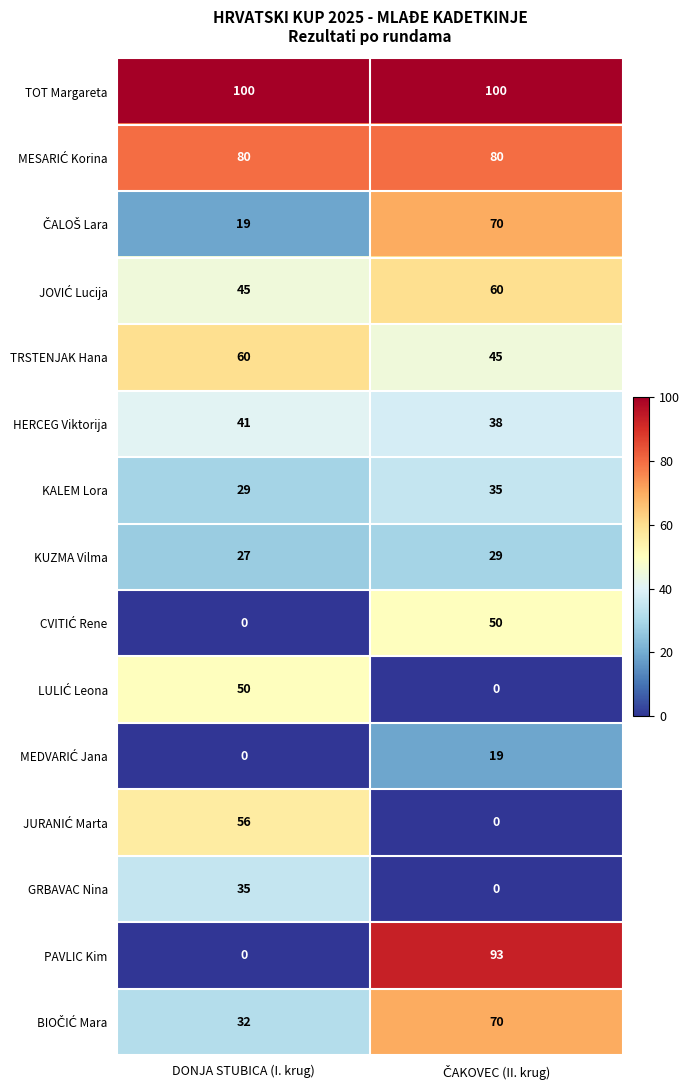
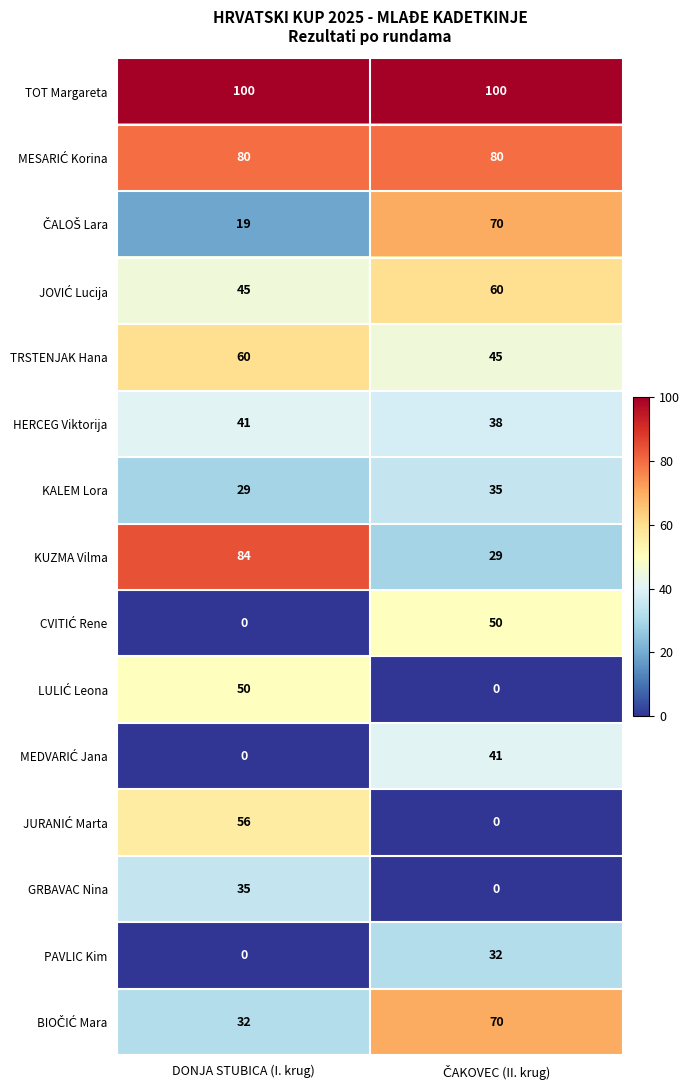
  {
    "TOT Margareta": {
      "DONJA STUBICA (I. krug)": 100,
      "ČAKOVEC (II. krug)": 100
    },
    "MESARIĆ Korina": {
      "DONJA STUBICA (I. krug)": 80,
      "ČAKOVEC (II. krug)": 80
    },
    "ČALOŠ Lara": {
      "DONJA STUBICA (I. krug)": 19,
      "ČAKOVEC (II. krug)": 70
    },
    "JOVIĆ Lucija": {
      "DONJA STUBICA (I. krug)": 45,
      "ČAKOVEC (II. krug)": 60
    },
    "TRSTENJAK Hana": {
      "DONJA STUBICA (I. krug)": 60,
      "ČAKOVEC (II. krug)": 45
    },
    "HERCEG Viktorija": {
      "DONJA STUBICA (I. krug)": 41,
      "ČAKOVEC (II. krug)": 38
    },
    "KALEM Lora": {
      "DONJA STUBICA (I. krug)": 29,
      "ČAKOVEC (II. krug)": 35
    },
    "KUZMA Vilma": {
-     "DONJA STUBICA (I. krug)": 27,
+     "DONJA STUBICA (I. krug)": 84,
      "ČAKOVEC (II. krug)": 29
    },
    "CVITIĆ Rene": {
      "DONJA STUBICA (I. krug)": 0,
      "ČAKOVEC (II. krug)": 50
    },
    "LULIĆ Leona": {
      "DONJA STUBICA (I. krug)": 50,
      "ČAKOVEC (II. krug)": 0
    },
    "MEDVARIĆ Jana": {
      "DONJA STUBICA (I. krug)": 0,
-     "ČAKOVEC (II. krug)": 19
+     "ČAKOVEC (II. krug)": 41
    },
    "JURANIĆ Marta": {
      "DONJA STUBICA (I. krug)": 56,
      "ČAKOVEC (II. krug)": 0
    },
    "GRBAVAC Nina": {
      "DONJA STUBICA (I. krug)": 35,
      "ČAKOVEC (II. krug)": 0
    },
    "PAVLIC Kim": {
      "DONJA STUBICA (I. krug)": 0,
-     "ČAKOVEC (II. krug)": 93
+     "ČAKOVEC (II. krug)": 32
    },
    "BIOČIĆ Mara": {
      "DONJA STUBICA (I. krug)": 32,
      "ČAKOVEC (II. krug)": 70
    }
  }
